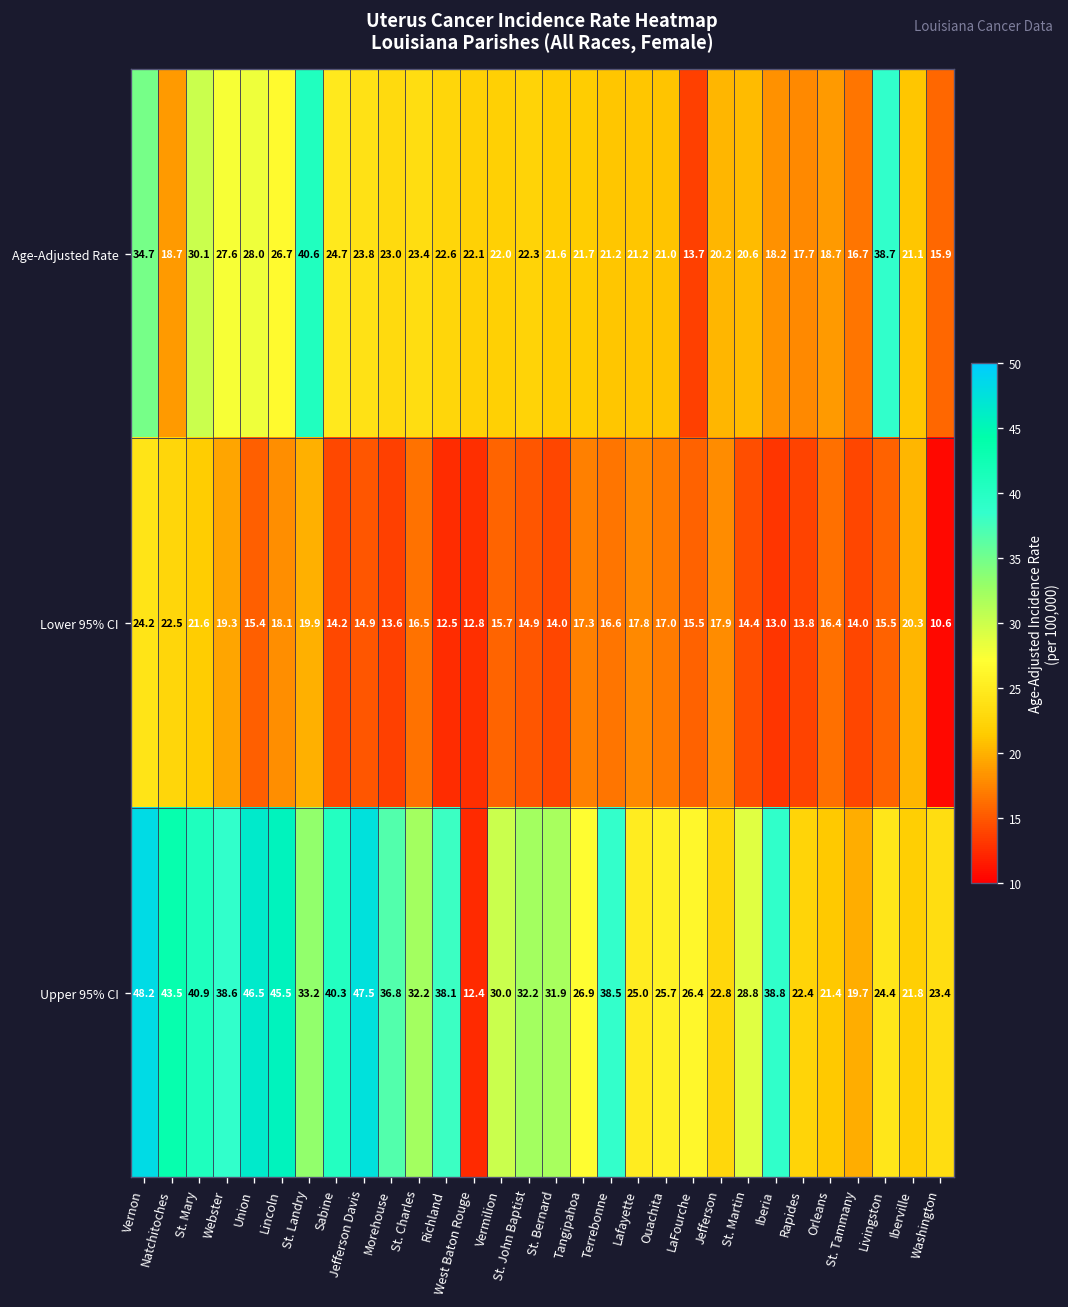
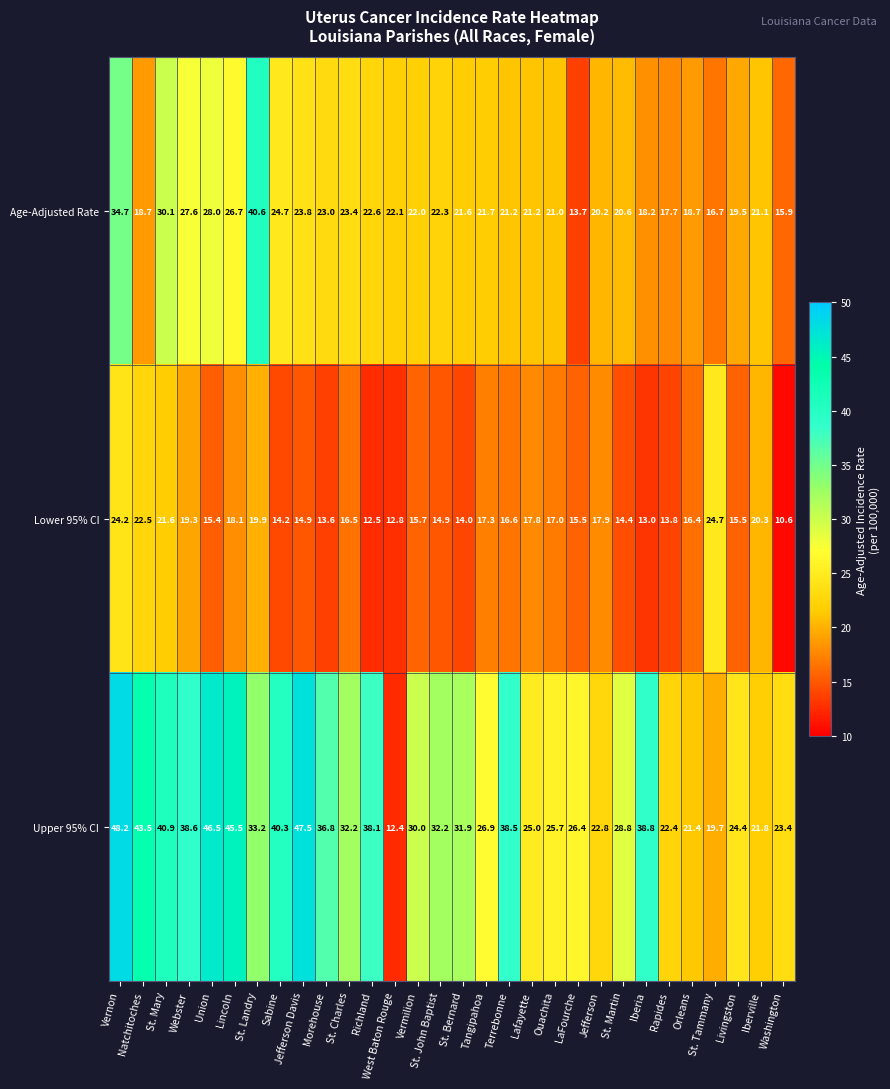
  {
    "Age-Adjusted Rate": {
      "Vernon": 34.7,
      "Natchitoches": 18.7,
      "St. Mary": 30.1,
      "Webster": 27.6,
      "Union": 28.0,
      "Lincoln": 26.7,
      "St. Landry": 40.6,
      "Sabine": 24.7,
      "Jefferson Davis": 23.8,
      "Morehouse": 23.0,
      "St. Charles": 23.4,
      "Richland": 22.6,
      "West Baton Rouge": 22.1,
      "Vermilion": 22.0,
      "St. John Baptist": 22.3,
      "St. Bernard": 21.6,
      "Tangipahoa": 21.7,
      "Terrebonne": 21.2,
      "Lafayette": 21.2,
      "Ouachita": 21.0,
      "LaFourche": 13.7,
      "Jefferson": 20.2,
      "St. Martin": 20.6,
      "Iberia": 18.2,
      "Rapides": 17.7,
      "Orleans": 18.7,
      "St. Tammany": 16.7,
-     "Livingston": 38.7,
+     "Livingston": 19.5,
      "Iberville": 21.1,
      "Washington": 15.9
    },
    "Lower 95% CI": {
      "Vernon": 24.2,
      "Natchitoches": 22.5,
      "St. Mary": 21.6,
      "Webster": 19.3,
      "Union": 15.4,
      "Lincoln": 18.1,
      "St. Landry": 19.9,
      "Sabine": 14.2,
      "Jefferson Davis": 14.9,
      "Morehouse": 13.6,
      "St. Charles": 16.5,
      "Richland": 12.5,
      "West Baton Rouge": 12.8,
      "Vermilion": 15.7,
      "St. John Baptist": 14.9,
      "St. Bernard": 14.0,
      "Tangipahoa": 17.3,
      "Terrebonne": 16.6,
      "Lafayette": 17.8,
      "Ouachita": 17.0,
      "LaFourche": 15.5,
      "Jefferson": 17.9,
      "St. Martin": 14.4,
      "Iberia": 13.0,
      "Rapides": 13.8,
      "Orleans": 16.4,
-     "St. Tammany": 14.0,
+     "St. Tammany": 24.7,
      "Livingston": 15.5,
      "Iberville": 20.3,
      "Washington": 10.6
    },
    "Upper 95% CI": {
      "Vernon": 48.2,
      "Natchitoches": 43.5,
      "St. Mary": 40.9,
      "Webster": 38.6,
      "Union": 46.5,
      "Lincoln": 45.5,
      "St. Landry": 33.2,
      "Sabine": 40.3,
      "Jefferson Davis": 47.5,
      "Morehouse": 36.8,
      "St. Charles": 32.2,
      "Richland": 38.1,
      "West Baton Rouge": 12.4,
      "Vermilion": 30.0,
      "St. John Baptist": 32.2,
      "St. Bernard": 31.9,
      "Tangipahoa": 26.9,
      "Terrebonne": 38.5,
      "Lafayette": 25.0,
      "Ouachita": 25.7,
      "LaFourche": 26.4,
      "Jefferson": 22.8,
      "St. Martin": 28.8,
      "Iberia": 38.8,
      "Rapides": 22.4,
      "Orleans": 21.4,
      "St. Tammany": 19.7,
      "Livingston": 24.4,
      "Iberville": 21.8,
      "Washington": 23.4
    }
  }
